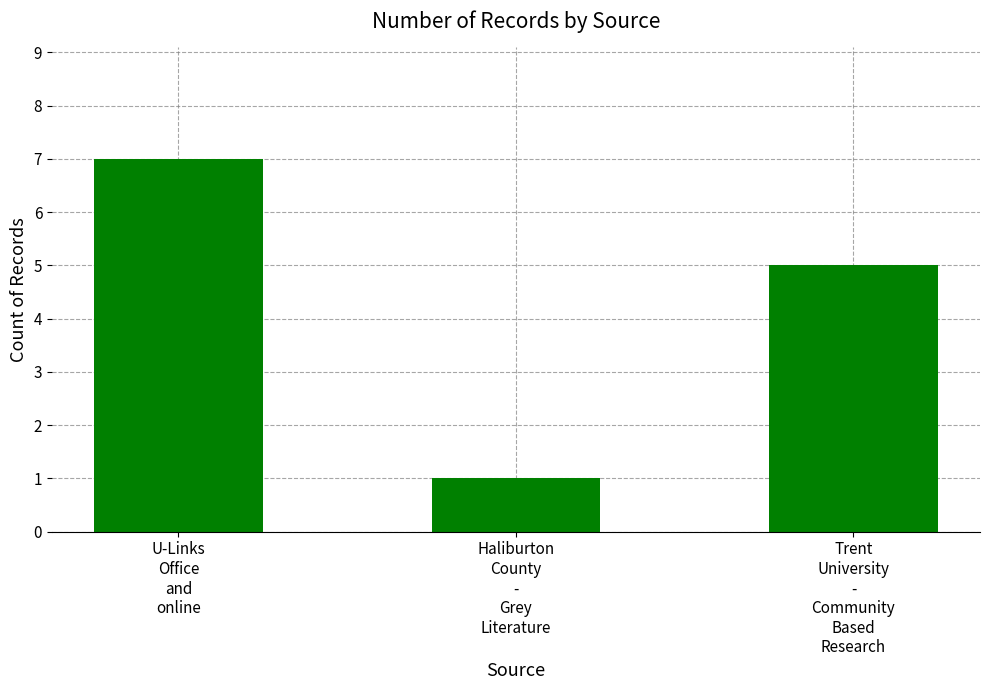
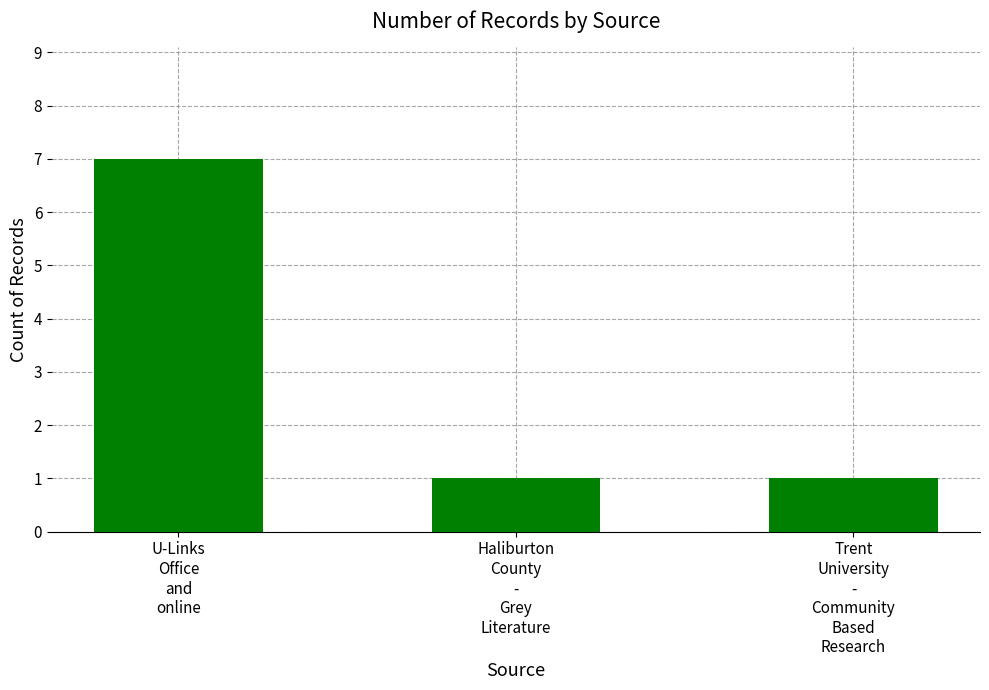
  {
    "U-Links Office and online": 7,
    "Haliburton County - Grey Literature": 1,
-   "Trent University - Community Based Research": 5
+   "Trent University - Community Based Research": 1
  }
